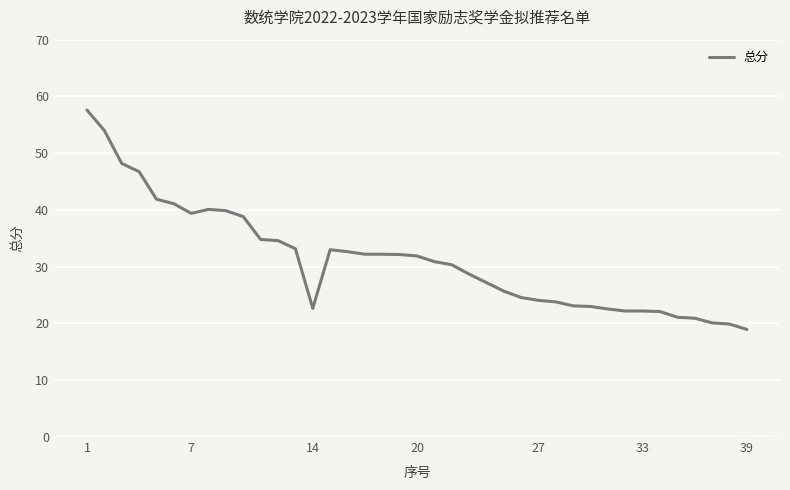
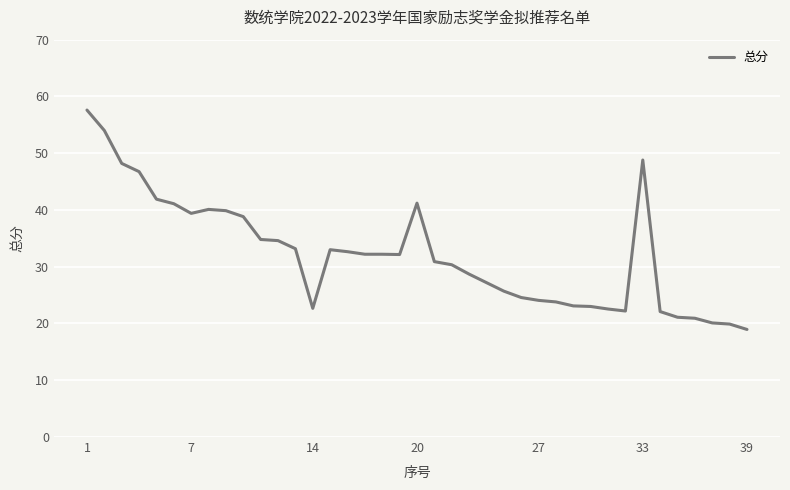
  {
    "1": 58,
    "7": 39,
    "14": 23,
-   "20": 32,
+   "20": 41,
    "27": 24,
-   "33": 22,
+   "33": 49,
    "39": 19
  }
